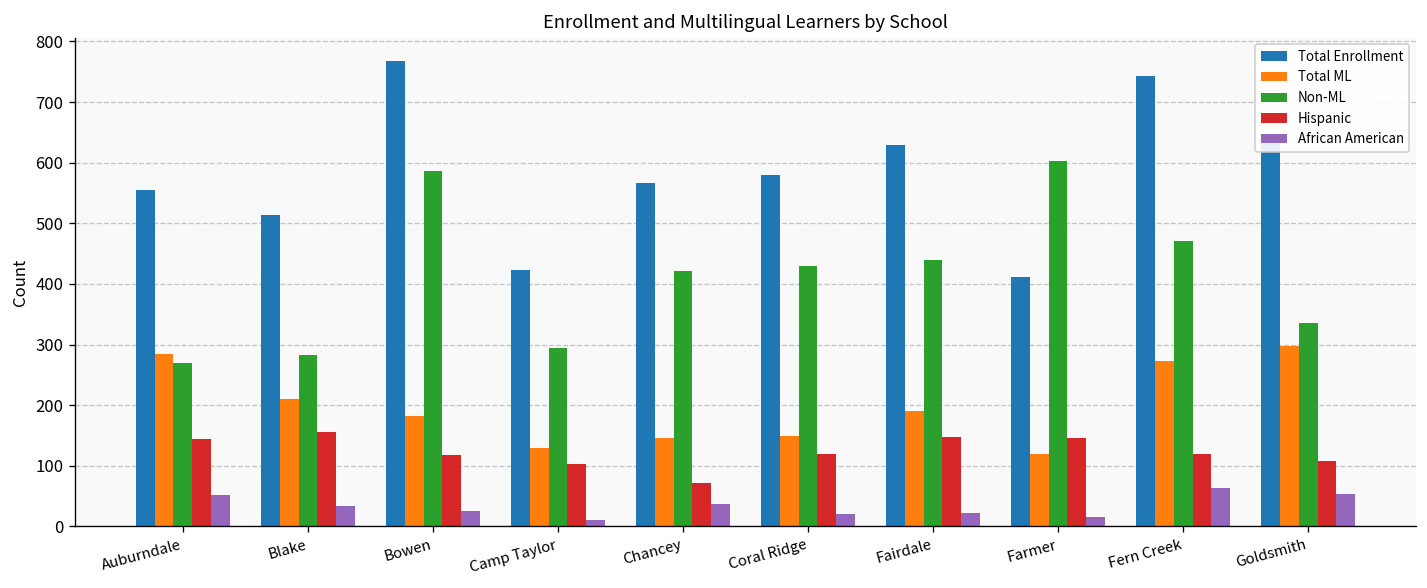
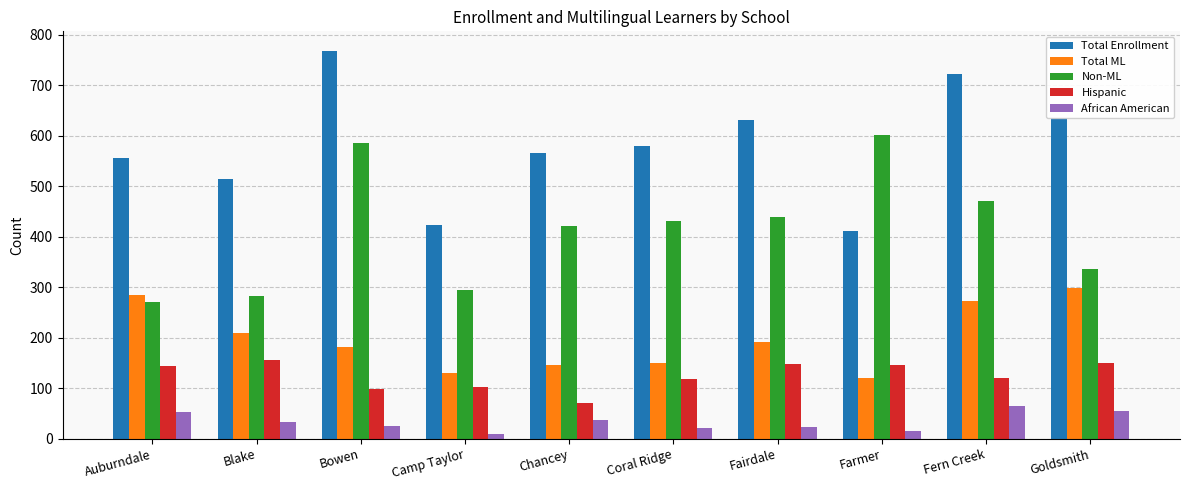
  {
    "Total Enrollment": {
      "Auburndale": 560,
      "Blake": 510,
      "Bowen": 770,
      "Camp Taylor": 420,
      "Chancey": 570,
      "Coral Ridge": 580,
      "Fairdale": 630,
      "Farmer": 410,
-     "Fern Creek": 740,
+     "Fern Creek": 720,
      "Goldsmith": 630
    },
    "Total ML": {
      "Auburndale": 290,
      "Blake": 210,
      "Bowen": 180,
      "Camp Taylor": 130,
      "Chancey": 150,
      "Coral Ridge": 150,
      "Fairdale": 190,
      "Farmer": 120,
      "Fern Creek": 270,
      "Goldsmith": 300
    },
    "Non-ML": {
      "Auburndale": 270,
      "Blake": 280,
      "Bowen": 590,
      "Camp Taylor": 290,
      "Chancey": 420,
      "Coral Ridge": 430,
      "Fairdale": 440,
      "Farmer": 600,
      "Fern Creek": 470,
      "Goldsmith": 340
    },
    "Hispanic": {
      "Auburndale": 140,
      "Blake": 160,
-     "Bowen": 120,
+     "Bowen": 100,
      "Camp Taylor": 100,
      "Chancey": 70,
      "Coral Ridge": 120,
      "Fairdale": 150,
      "Farmer": 150,
      "Fern Creek": 120,
-     "Goldsmith": 110
+     "Goldsmith": 150
    },
    "African American": {
      "Auburndale": 50,
      "Blake": 30,
      "Bowen": 30,
      "Camp Taylor": 10,
      "Chancey": 40,
      "Coral Ridge": 20,
      "Fairdale": 20,
      "Farmer": 20,
      "Fern Creek": 60,
      "Goldsmith": 50
    }
  }
